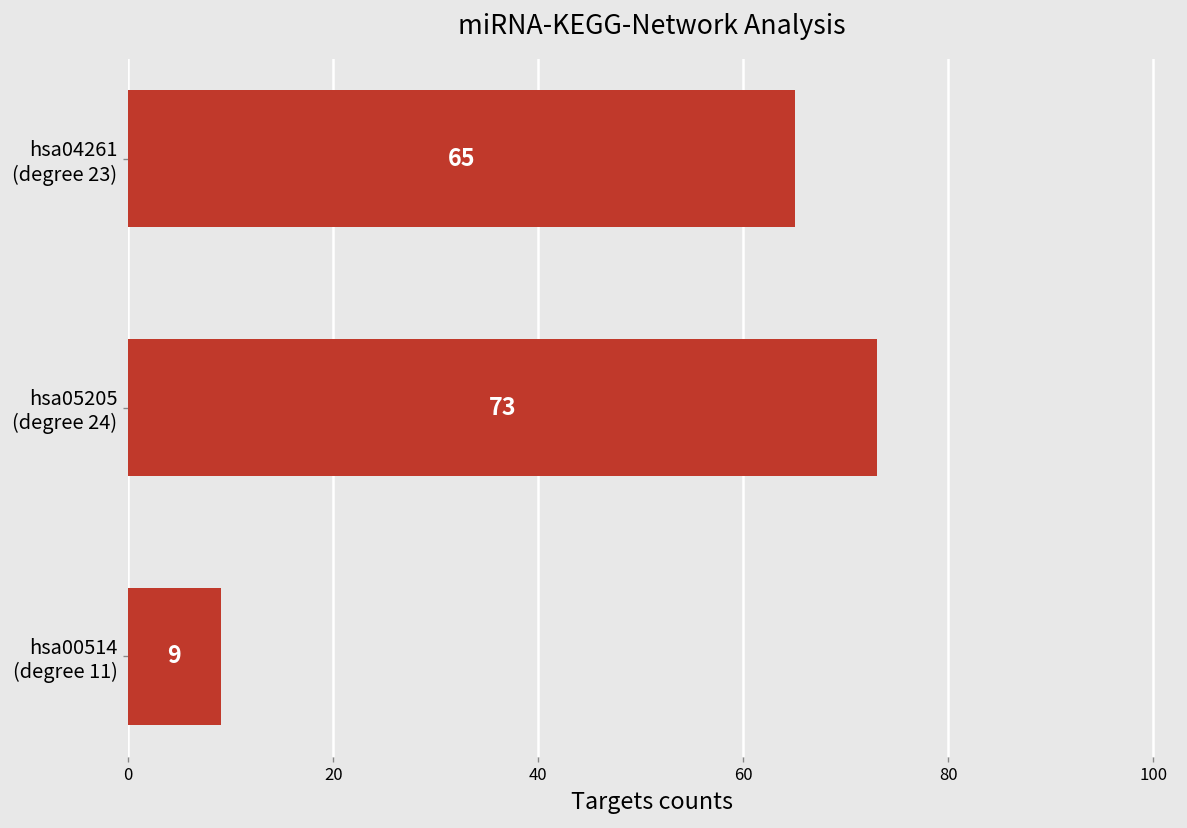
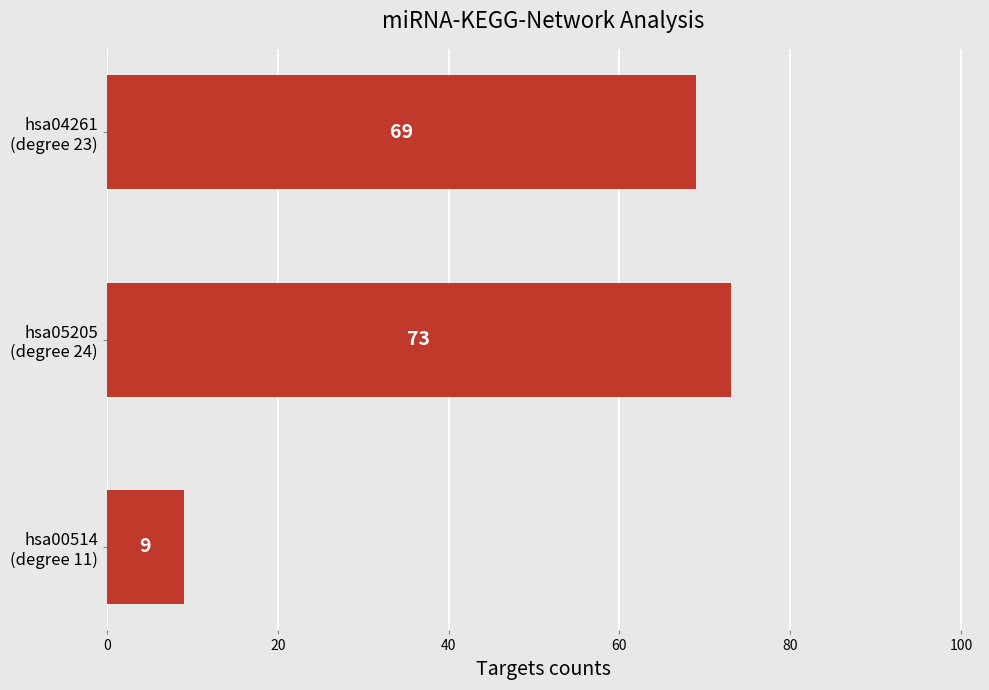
  {
-   "hsa04261 (degree 23)": 65,
+   "hsa04261 (degree 23)": 69,
    "hsa05205 (degree 24)": 73,
    "hsa00514 (degree 11)": 9
  }
